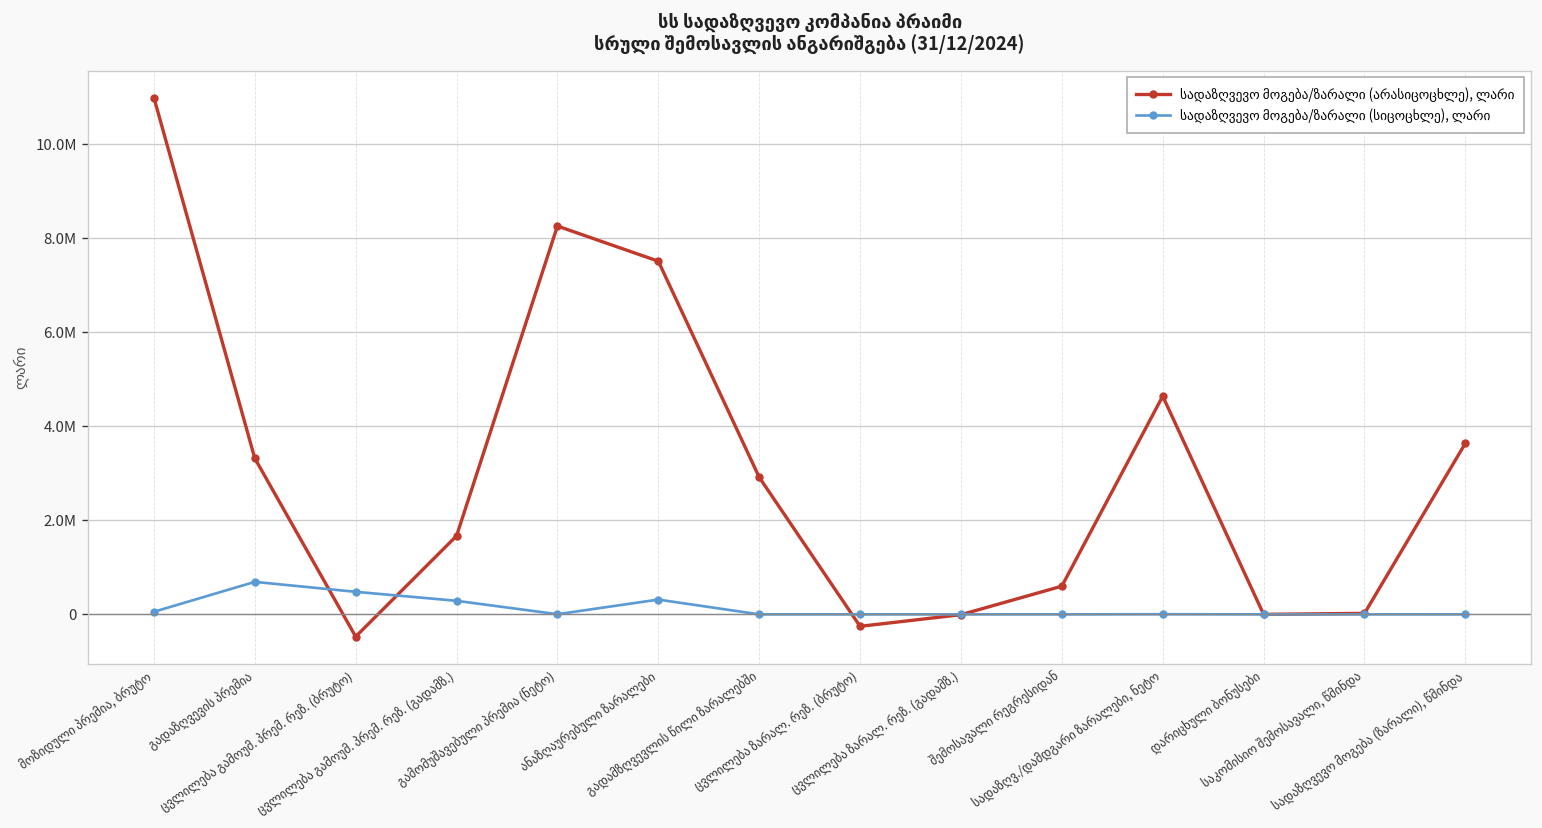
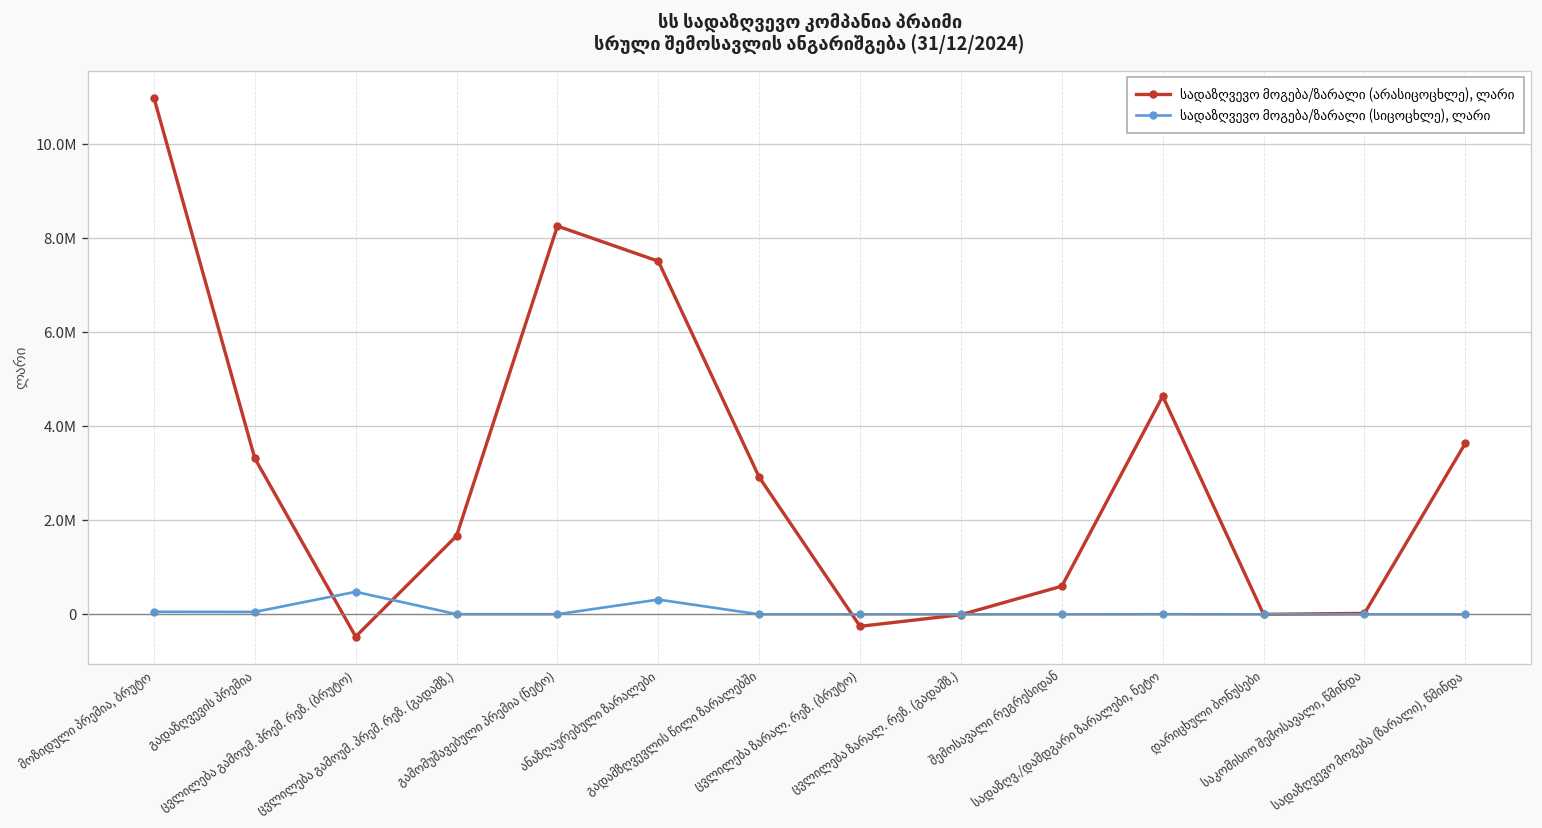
  {
    "სადაზღვევო მოგება/ზარალი (არასიცოცხლე), ლარი": {
      "მოზიდული პრემია, ბრუტო": 11000000,
      "გადაზღვევის პრემია": 3300000,
      "ცვლილება გამოუმ. პრემ. რეზ. (ბრუტო)": -500000,
      "ცვლილება გამოუმ. პრემ. რეზ. (გადამზ.)": 1700000,
      "გამომუშავებული პრემია (ნეტო)": 8300000,
      "ანაზღაურებული ზარალები": 7500000,
      "გადამზღვევლის წილი ზარალებში": 2900000,
      "ცვლილება ზარალ. რეზ. (ბრუტო)": -300000,
      "შემოსავალი რეგრესიდან": 600000,
      "სადაზღვ./დამდგარი ზარალები, ნეტო": 4600000,
      "სადაზღვევო მოგება (ზარალი), წმინდა": 3600000
    },
    "სადაზღვევო მოგება/ზარალი (სიცოცხლე), ლარი": {
      "მოზიდული პრემია, ბრუტო": 100000,
-     "გადაზღვევის პრემია": 700000,
+     "გადაზღვევის პრემია": 100000,
      "ცვლილება გამოუმ. პრემ. რეზ. (ბრუტო)": 500000,
-     "ცვლილება გამოუმ. პრემ. რეზ. (გადამზ.)": 300000,
+     "ცვლილება გამოუმ. პრემ. რეზ. (გადამზ.)": 0,
      "გამომუშავებული პრემია (ნეტო)": 0,
      "ანაზღაურებული ზარალები": 300000,
      "გადამზღვევლის წილი ზარალებში": 0,
      "ცვლილება ზარალ. რეზ. (ბრუტო)": 0,
      "შემოსავალი რეგრესიდან": 0,
      "სადაზღვ./დამდგარი ზარალები, ნეტო": 0,
      "სადაზღვევო მოგება (ზარალი), წმინდა": 0
    }
  }
